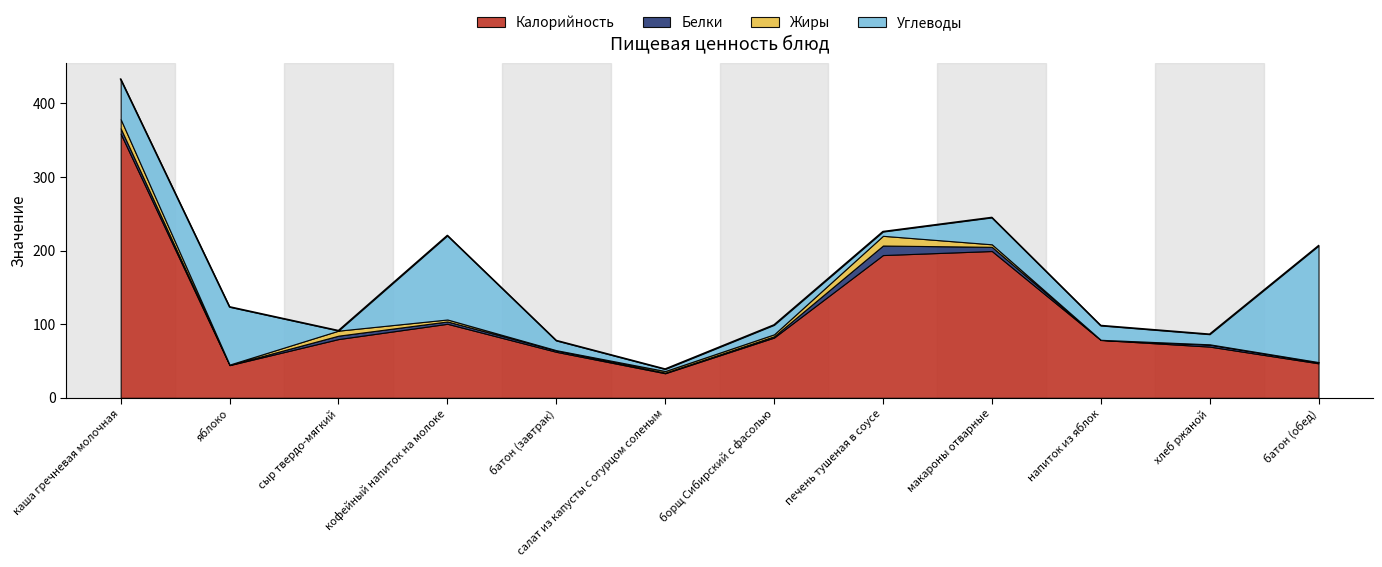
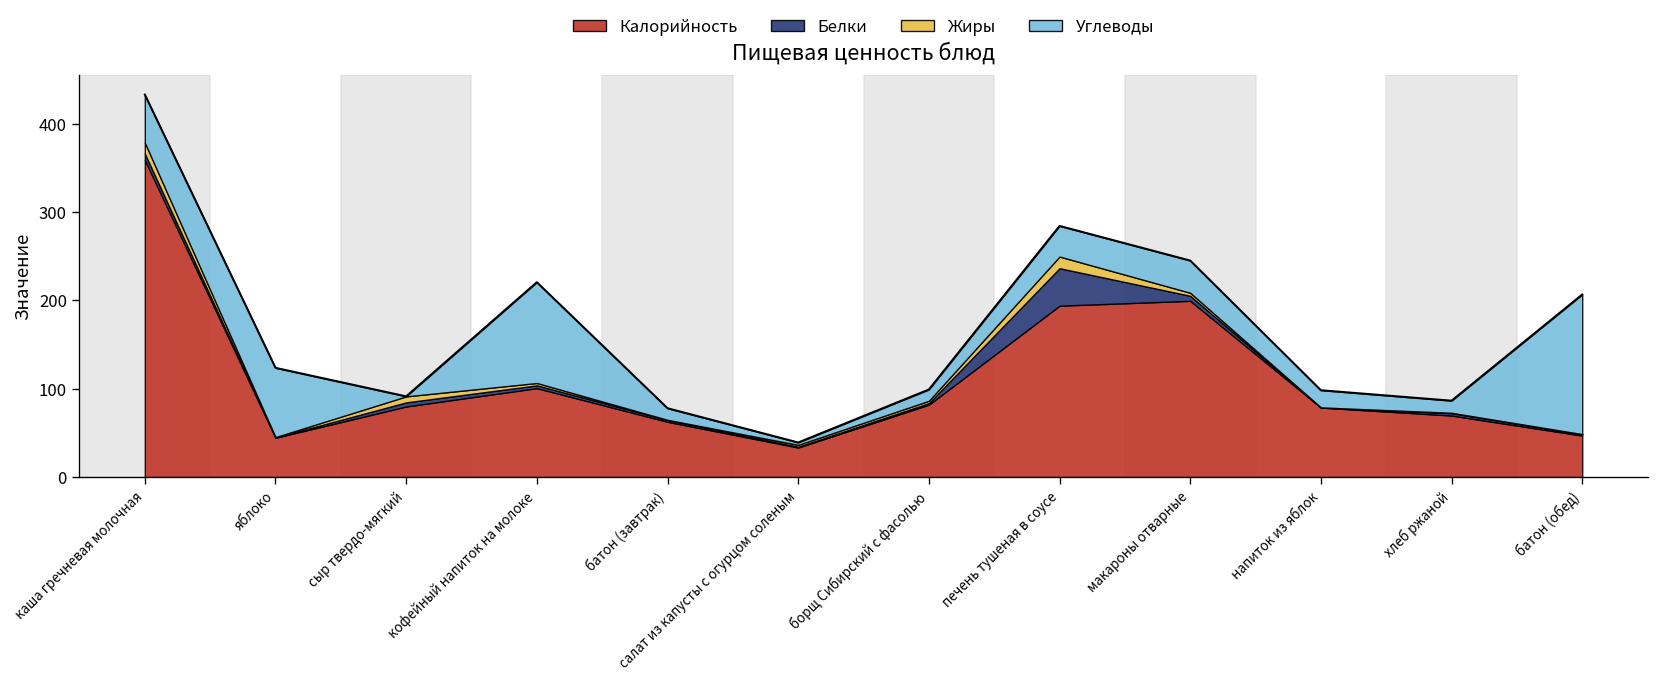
  {
    "Калорийность": {
      "каша гречневая молочная": 360,
      "сыр твердо-мягкий": 80,
      "печень тушеная в соусе": 190,
      "макароны отварные": 200
    },
    "Белки": {
      "каша гречневая молочная": 10,
      "сыр твердо-мягкий": 0,
-     "печень тушеная в соусе": 10
+     "печень тушеная в соусе": 40
    },
    "Жиры": {
      "каша гречневая молочная": 10,
      "печень тушеная в соусе": 10
    },
    "Углеводы": {
      "каша гречневая молочная": 50,
      "яблоко": 80,
      "кофейный напиток на молоке": 110,
      "батон (завтрак)": 10,
      "борщ Сибирский с фасолью": 10,
-     "печень тушеная в соусе": 10,
+     "печень тушеная в соусе": 30,
      "макароны отварные": 40,
      "напиток из яблок": 20,
      "хлеб ржаной": 10,
      "батон (обед)": 160
    }
  }
